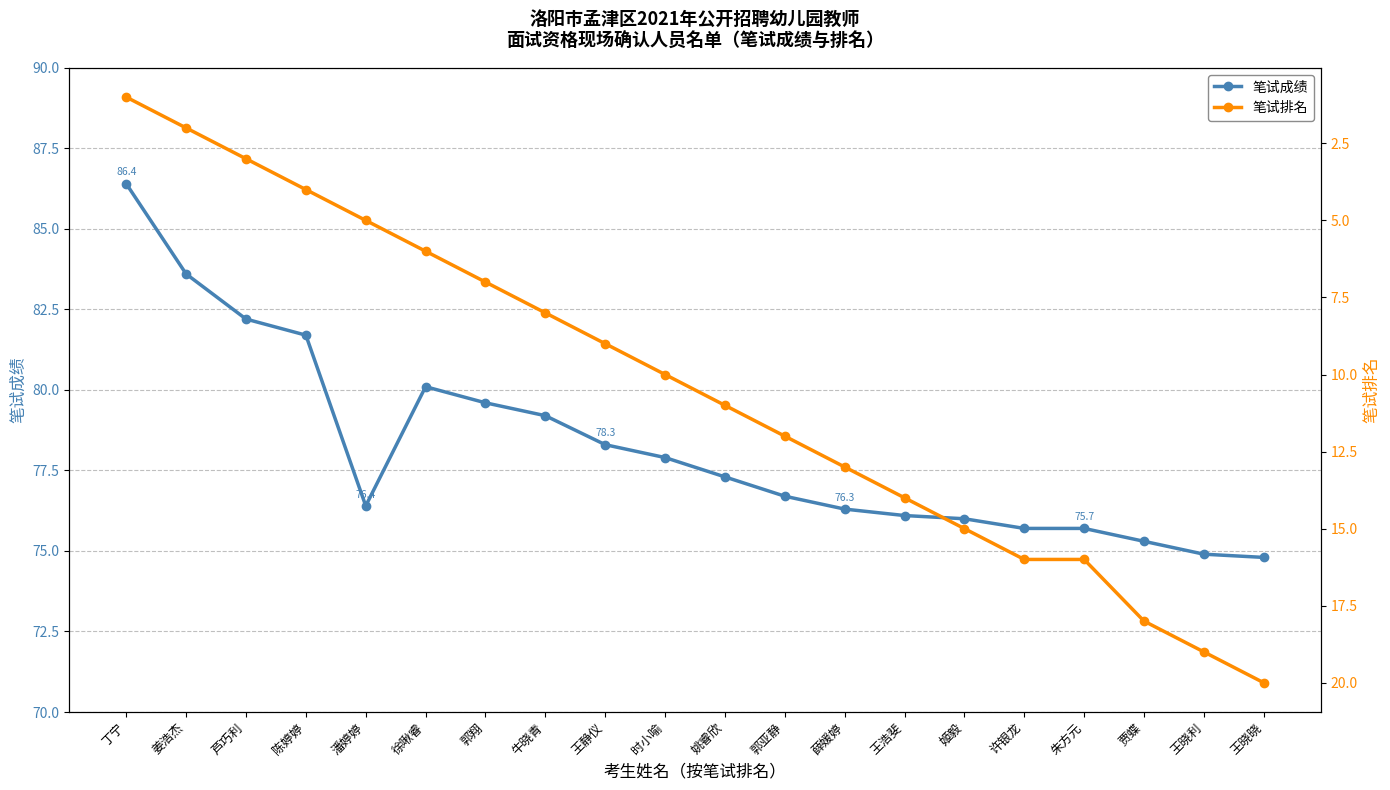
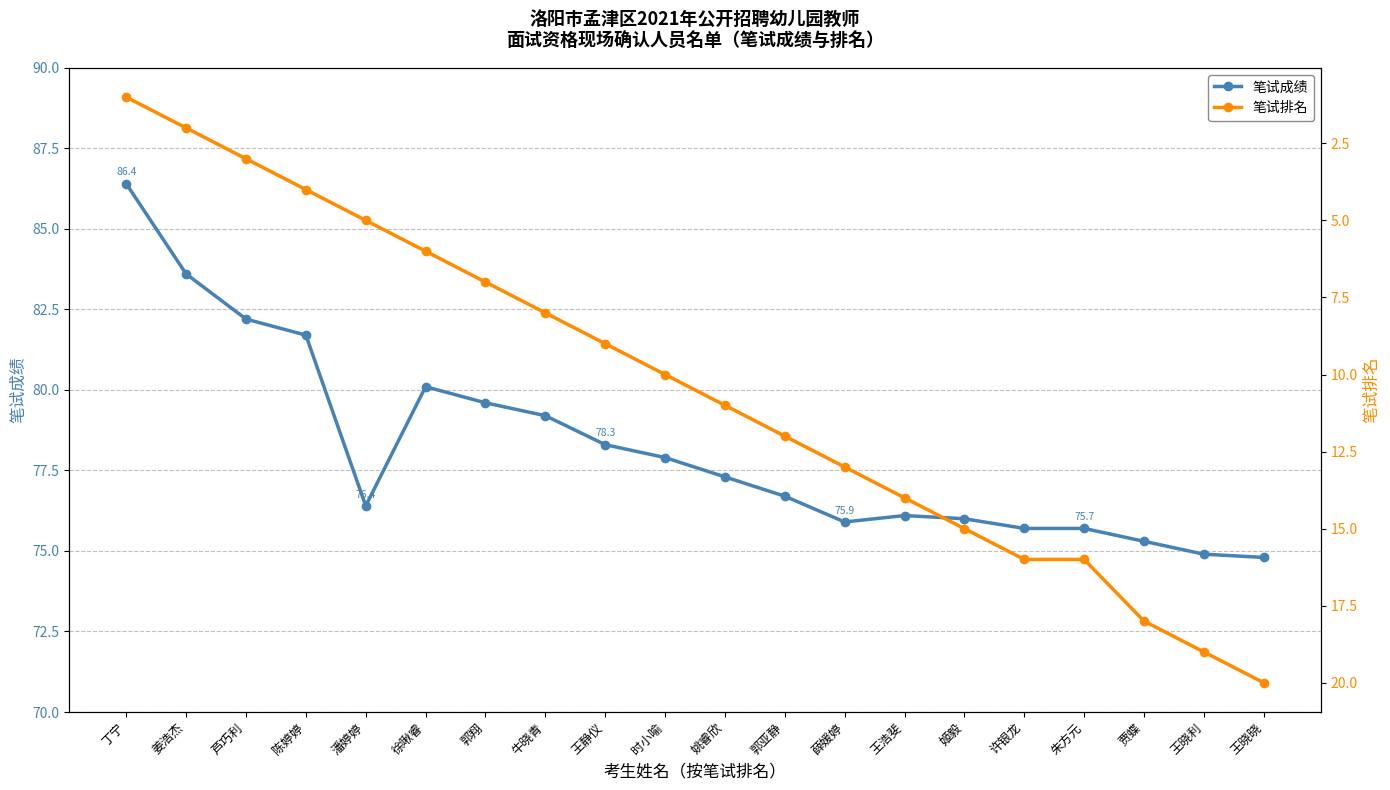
  {
    "笔试成绩": {
      "丁宁": 86.4,
      "潘婷婷": 76.4,
      "王静仪": 78.3,
-     "薛媛婷": 76.3,
+     "薛媛婷": 75.9,
      "朱方元": 75.7
    }
  }
